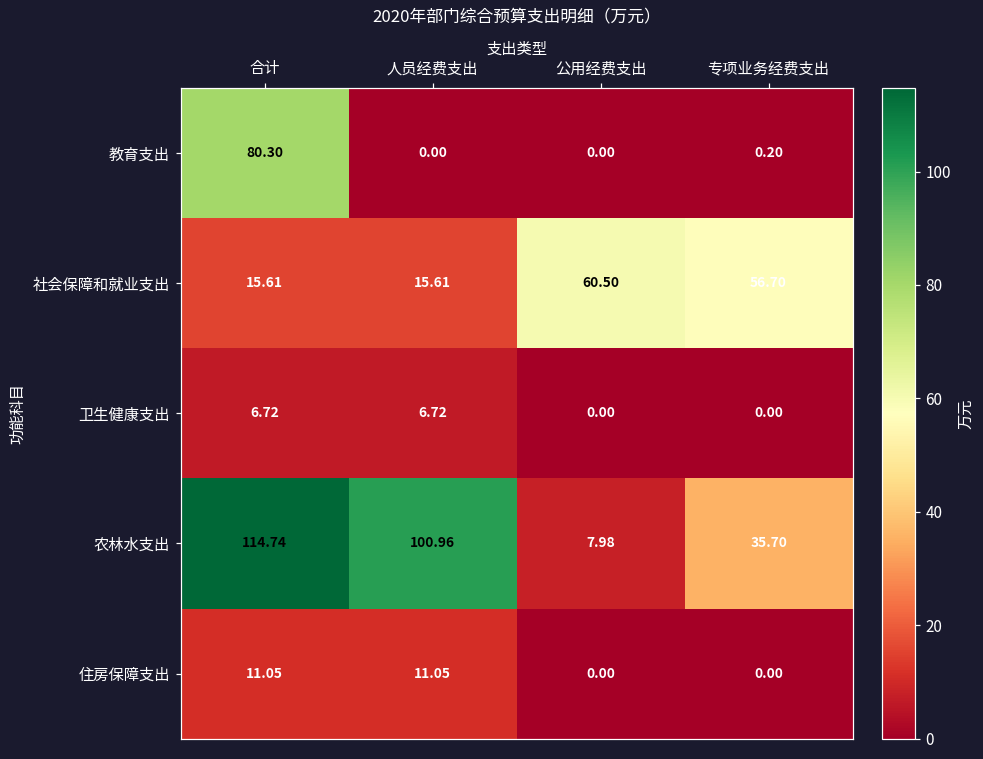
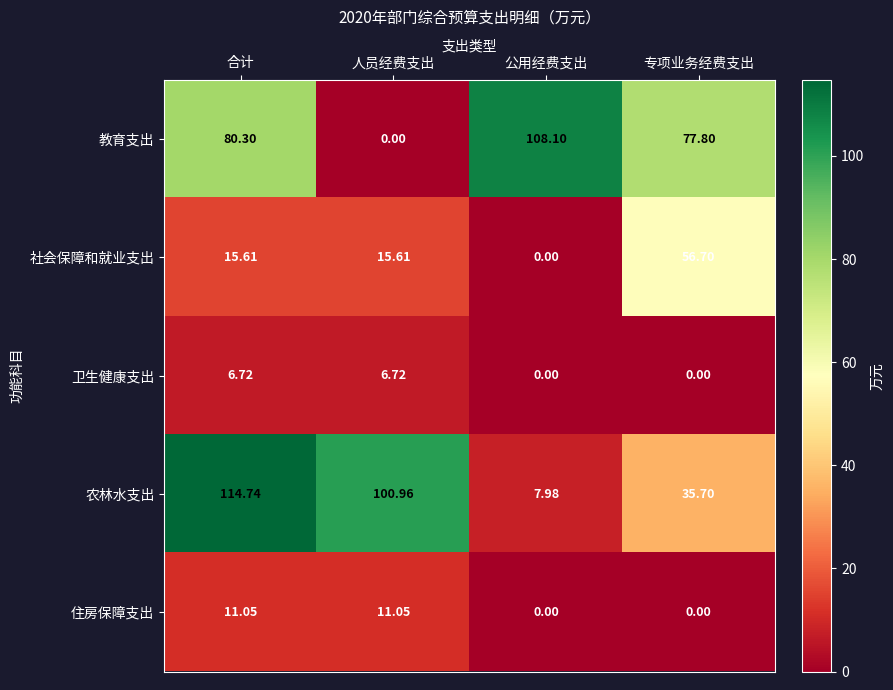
  {
    "教育支出": {
      "合计": 80.30,
      "人员经费支出": 0.00,
-     "公用经费支出": 0.00,
-     "专项业务经费支出": 0.20
+     "公用经费支出": 108.10,
+     "专项业务经费支出": 77.80
    },
    "社会保障和就业支出": {
      "合计": 15.61,
      "人员经费支出": 15.61,
-     "公用经费支出": 60.50,
+     "公用经费支出": 0.00,
      "专项业务经费支出": 56.70
    },
    "卫生健康支出": {
      "合计": 6.72,
      "人员经费支出": 6.72,
      "公用经费支出": 0.00,
      "专项业务经费支出": 0.00
    },
    "农林水支出": {
      "合计": 114.74,
      "人员经费支出": 100.96,
      "公用经费支出": 7.98,
      "专项业务经费支出": 35.70
    },
    "住房保障支出": {
      "合计": 11.05,
      "人员经费支出": 11.05,
      "公用经费支出": 0.00,
      "专项业务经费支出": 0.00
    }
  }
